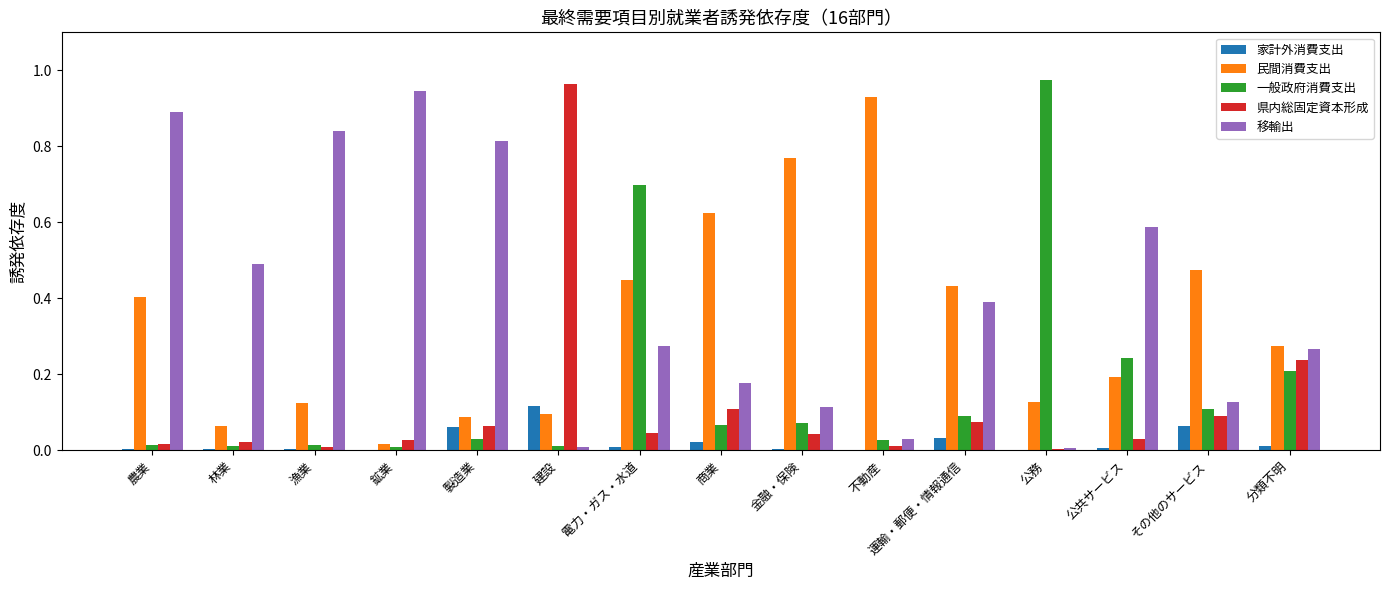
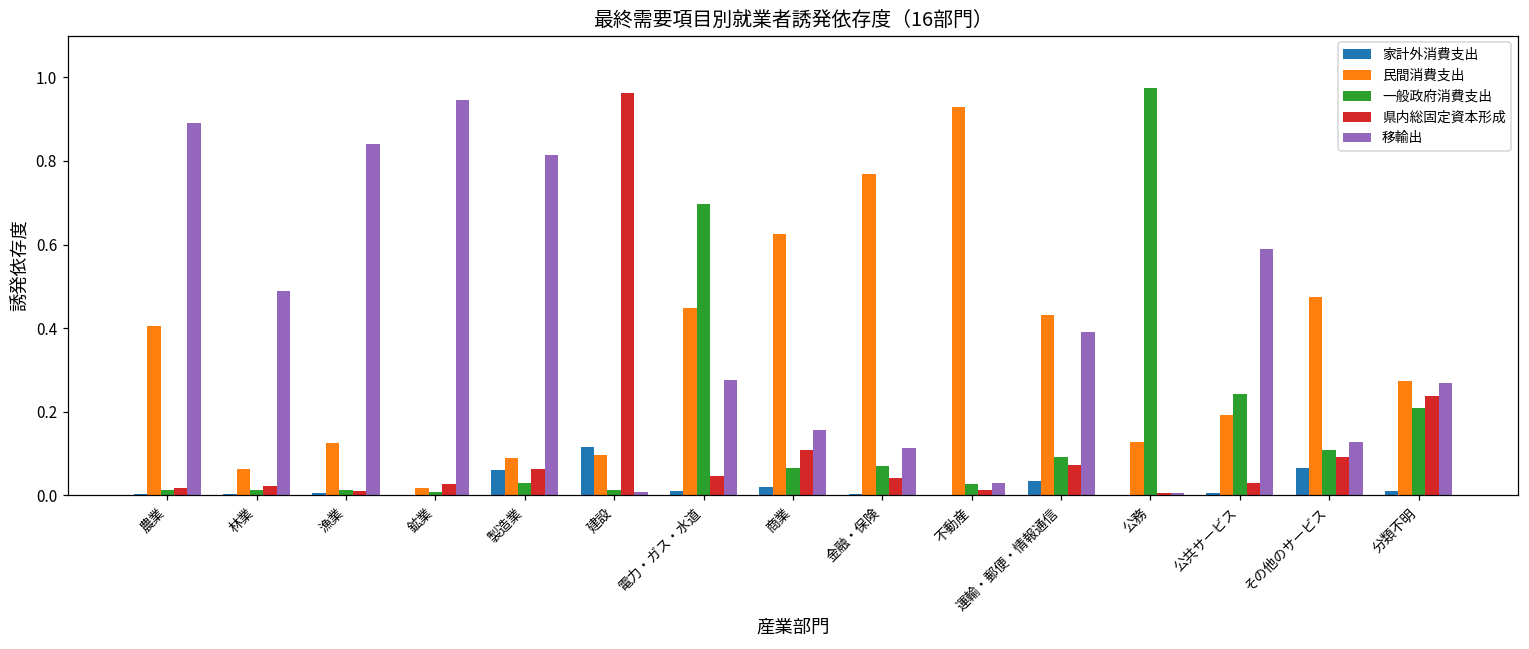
  {
    "家計外消費支出": {
      "製造業": 0.06,
      "建設": 0.12,
      "電力・ガス・水道": 0.01,
      "商業": 0.02,
      "運輸・郵便・情報通信": 0.03,
      "その他のサービス": 0.06,
      "分類不明": 0.01
    },
    "民間消費支出": {
      "農業": 0.40,
      "林業": 0.06,
      "漁業": 0.12,
      "鉱業": 0.02,
      "製造業": 0.09,
      "建設": 0.10,
      "電力・ガス・水道": 0.45,
      "商業": 0.63,
      "金融・保険": 0.77,
      "不動産": 0.93,
      "運輸・郵便・情報通信": 0.43,
      "公務": 0.13,
      "公共サービス": 0.19,
      "その他のサービス": 0.47,
      "分類不明": 0.27
    },
    "一般政府消費支出": {
      "農業": 0.01,
      "林業": 0.01,
      "漁業": 0.01,
      "鉱業": 0.01,
      "製造業": 0.03,
      "建設": 0.01,
      "電力・ガス・水道": 0.70,
      "商業": 0.07,
      "金融・保険": 0.07,
      "不動産": 0.03,
      "運輸・郵便・情報通信": 0.09,
      "公務": 0.98,
      "公共サービス": 0.24,
      "その他のサービス": 0.11,
      "分類不明": 0.21
    },
    "県内総固定資本形成": {
      "農業": 0.02,
      "林業": 0.02,
      "漁業": 0.01,
      "鉱業": 0.03,
      "製造業": 0.06,
      "建設": 0.96,
      "電力・ガス・水道": 0.05,
      "商業": 0.11,
      "金融・保険": 0.04,
      "不動産": 0.01,
      "運輸・郵便・情報通信": 0.07,
      "公共サービス": 0.03,
      "その他のサービス": 0.09,
      "分類不明": 0.24
    },
    "移輸出": {
      "農業": 0.89,
      "林業": 0.49,
      "漁業": 0.84,
      "鉱業": 0.95,
      "製造業": 0.81,
      "建設": 0.01,
      "電力・ガス・水道": 0.28,
-     "商業": 0.18,
+     "商業": 0.16,
      "金融・保険": 0.11,
      "不動産": 0.03,
      "運輸・郵便・情報通信": 0.39,
      "公共サービス": 0.59,
      "その他のサービス": 0.13,
      "分類不明": 0.27
    }
  }
